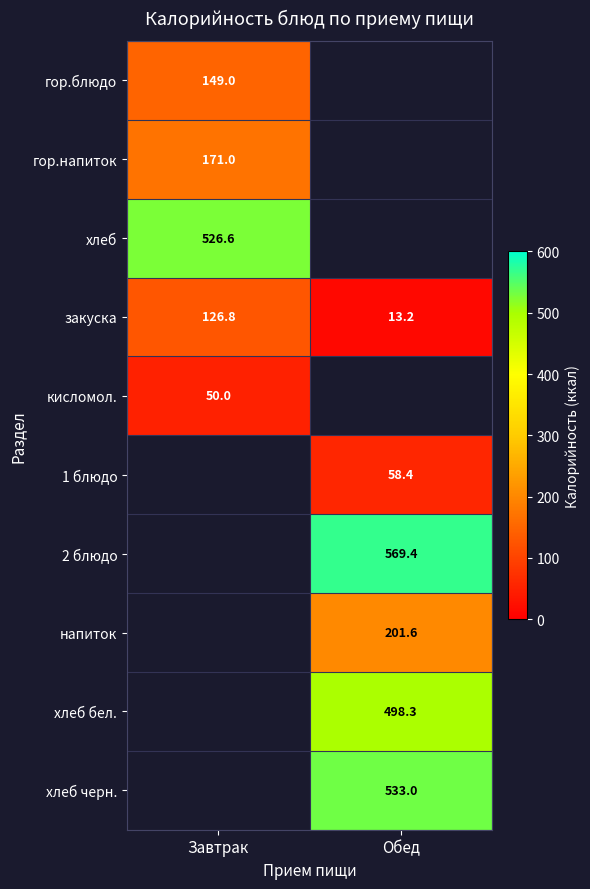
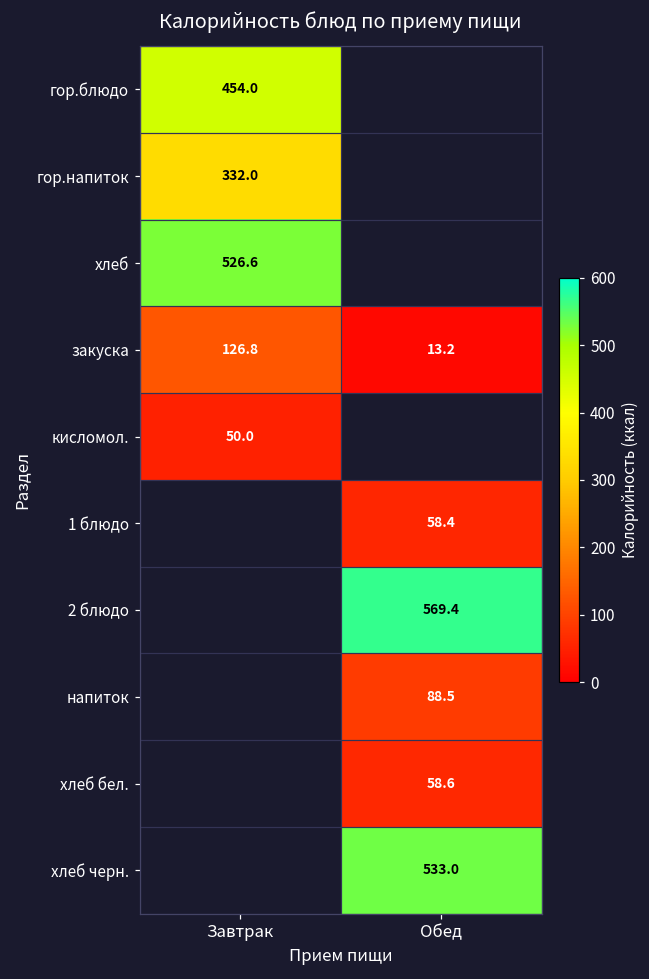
  {
    "гор.блюдо": {
-     "Завтрак": 149.0
+     "Завтрак": 454.0
    },
    "гор.напиток": {
-     "Завтрак": 171.0
+     "Завтрак": 332.0
    },
    "хлеб": {
      "Завтрак": 526.6
    },
    "закуска": {
      "Завтрак": 126.8,
      "Обед": 13.2
    },
    "кисломол.": {
      "Завтрак": 50.0
    },
    "1 блюдо": {
      "Обед": 58.4
    },
    "2 блюдо": {
      "Обед": 569.4
    },
    "напиток": {
-     "Обед": 201.6
+     "Обед": 88.5
    },
    "хлеб бел.": {
-     "Обед": 498.3
+     "Обед": 58.6
    },
    "хлеб черн.": {
      "Обед": 533.0
    }
  }
